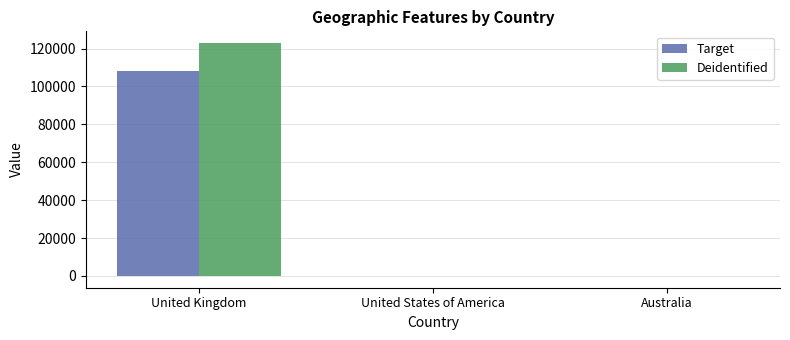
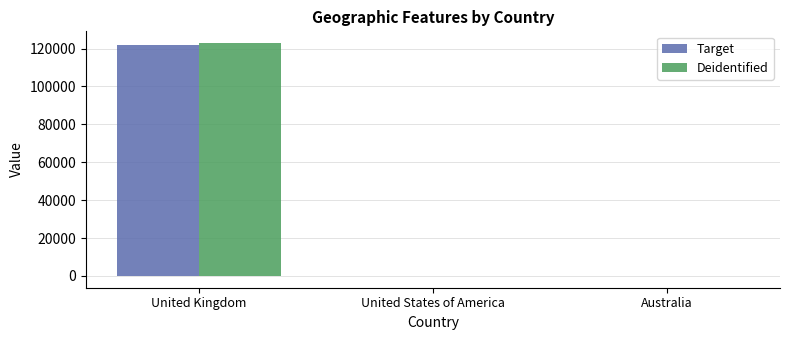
  {
    "Target": {
-     "United Kingdom": 108000
+     "United Kingdom": 122000
    },
    "Deidentified": {
      "United Kingdom": 123000
    }
  }
